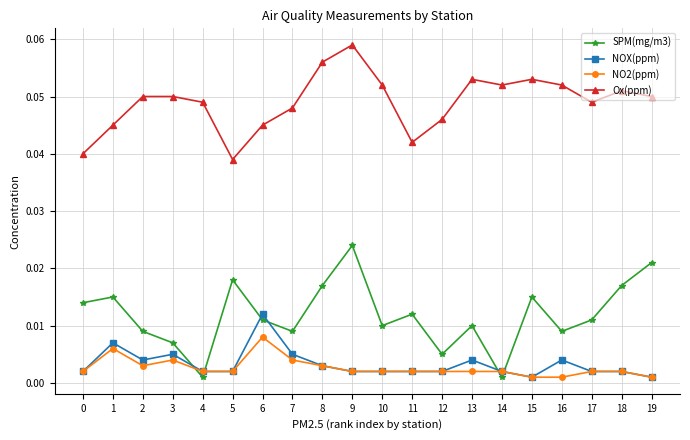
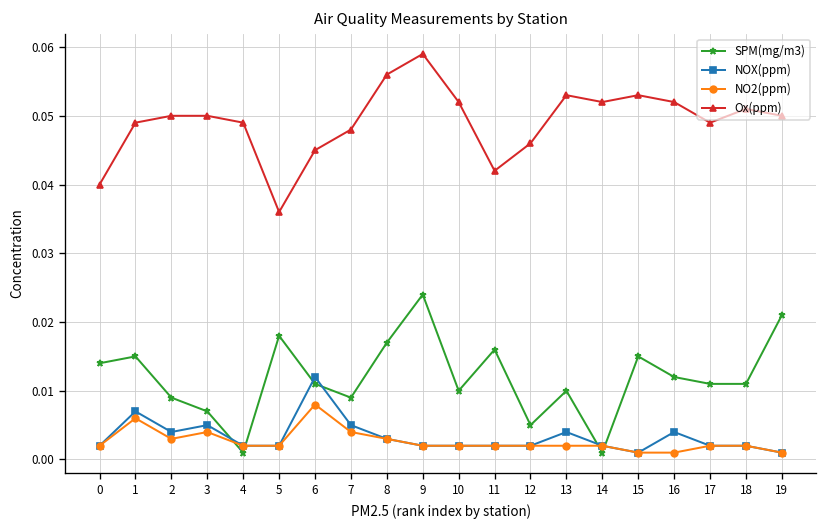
  {
    "SPM(mg/m3)": {
      "0": 0.014,
      "1": 0.015,
      "2": 0.009,
      "3": 0.007,
      "4": 0.001,
      "5": 0.018,
      "6": 0.011,
      "7": 0.009,
      "8": 0.017,
      "9": 0.024,
      "10": 0.010,
-     "11": 0.012,
+     "11": 0.016,
      "12": 0.005,
      "13": 0.010,
      "14": 0.001,
      "15": 0.015,
-     "16": 0.009,
+     "16": 0.012,
      "17": 0.011,
-     "18": 0.017,
+     "18": 0.011,
      "19": 0.021
    },
    "NOX(ppm)": {
      "1": 0.007,
      "2": 0.004,
      "3": 0.005,
      "6": 0.012,
      "7": 0.005,
      "13": 0.004,
      "16": 0.004
    },
    "NO2(ppm)": {
      "1": 0.006,
      "2": 0.003,
      "3": 0.004,
      "6": 0.008,
      "7": 0.004,
      "13": 0.002,
      "16": 0.001
    },
    "Ox(ppm)": {
      "0": 0.040,
-     "1": 0.045,
+     "1": 0.049,
      "2": 0.050,
      "3": 0.050,
      "4": 0.049,
-     "5": 0.039,
+     "5": 0.036,
      "6": 0.045,
      "7": 0.048,
      "8": 0.056,
      "9": 0.059,
      "10": 0.052,
      "11": 0.042,
      "12": 0.046,
      "13": 0.053,
      "14": 0.052,
      "15": 0.053,
      "16": 0.052,
      "17": 0.049
    }
  }
